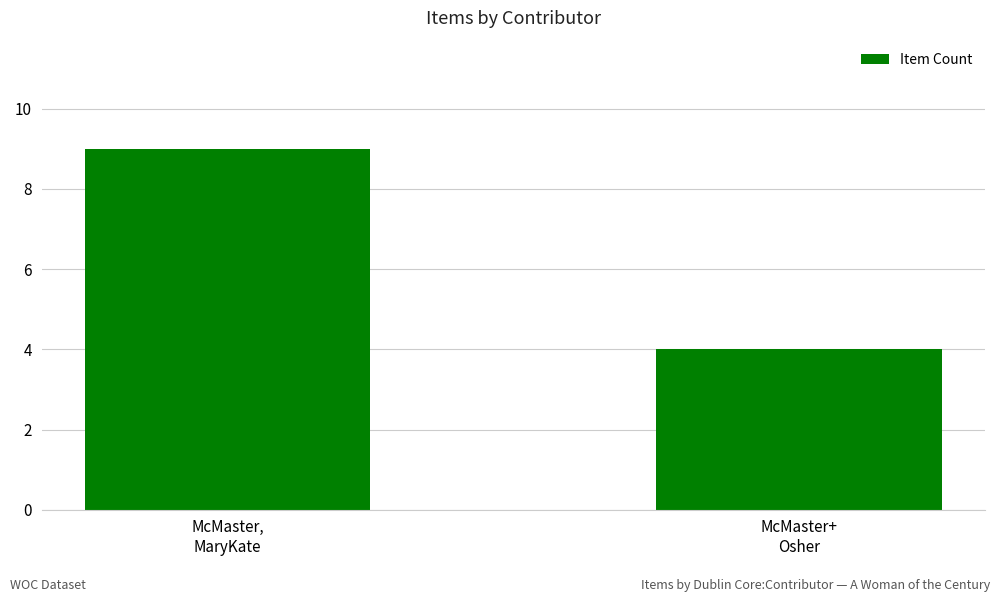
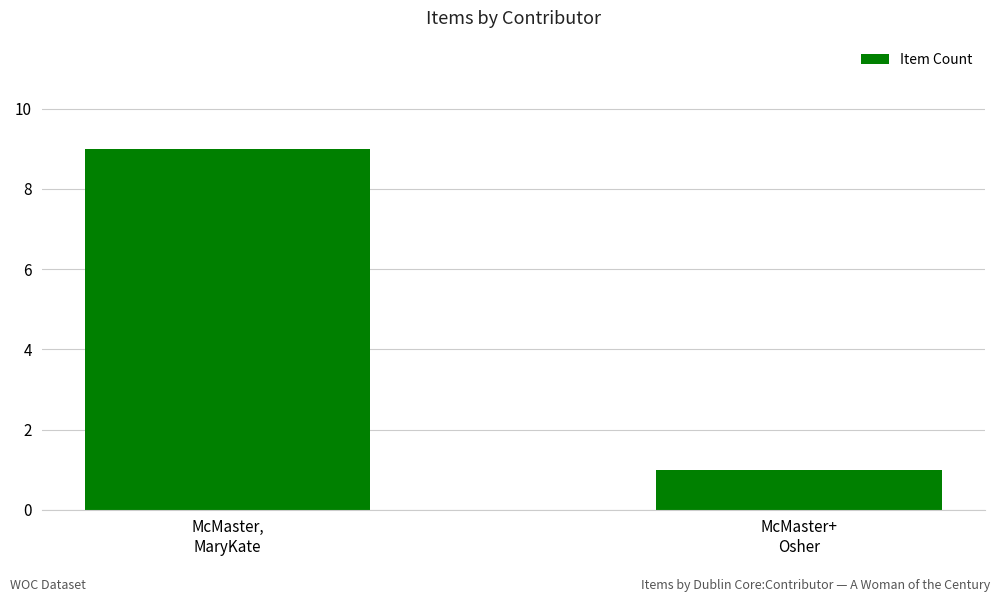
  {
    "McMaster, MaryKate": 9,
-   "McMaster+ Osher": 4
+   "McMaster+ Osher": 1
  }
